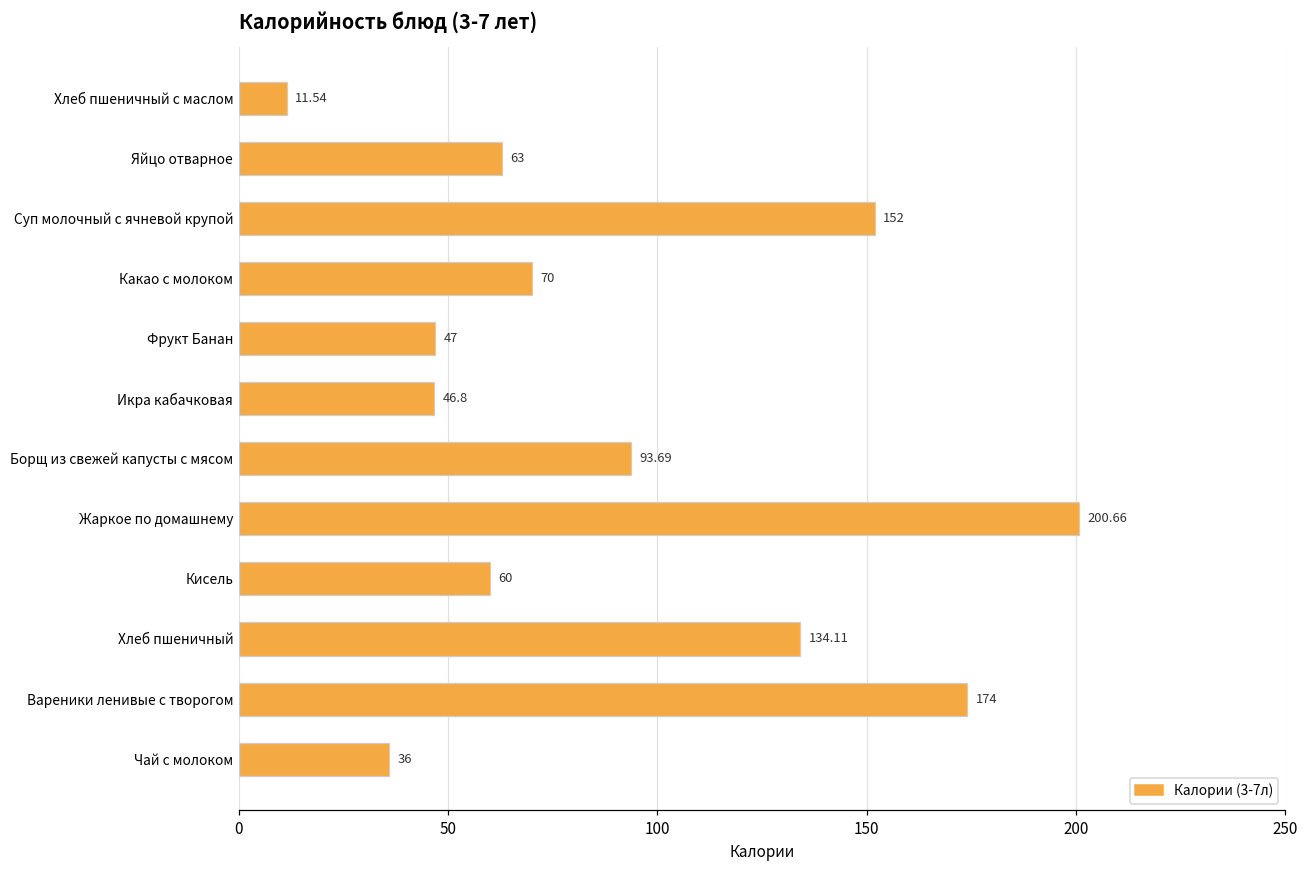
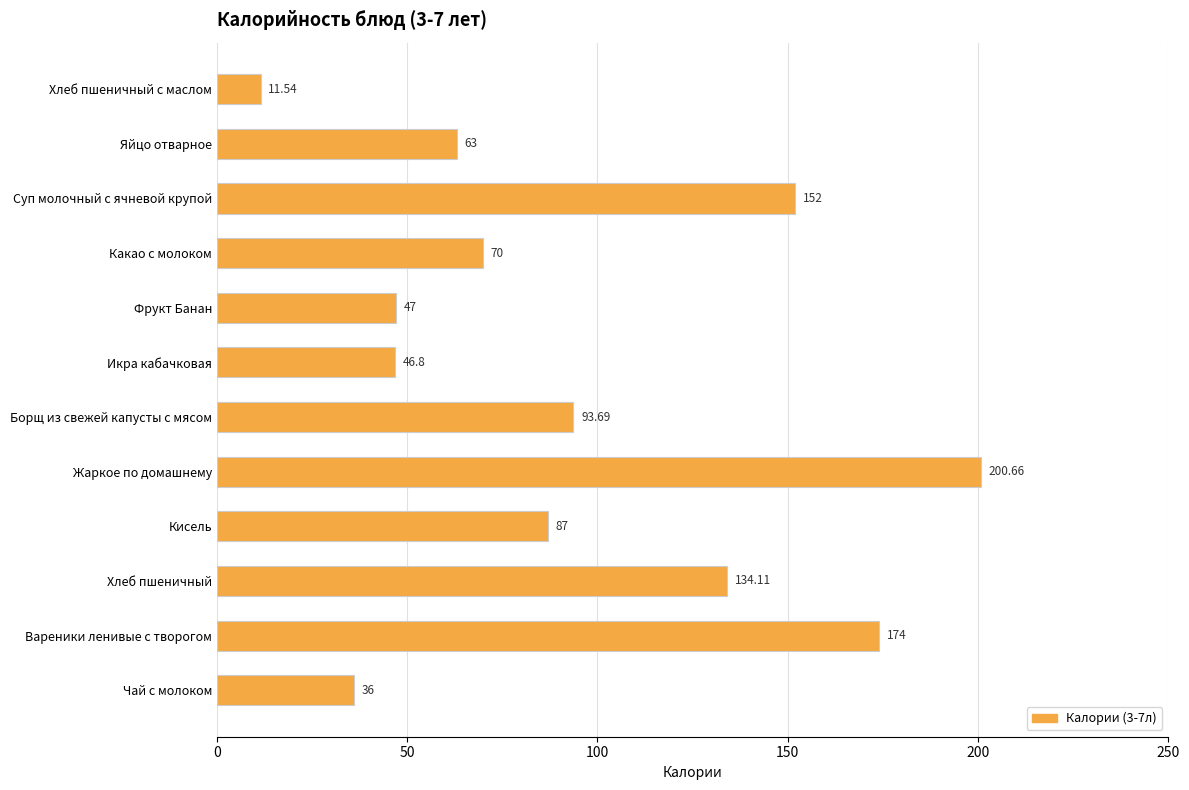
  {
    "Хлеб пшеничный с маслом": 11.54,
    "Яйцо отварное": 63,
    "Суп молочный с ячневой крупой": 152,
    "Какао с молоком": 70,
    "Фрукт Банан": 47,
    "Икра кабачковая": 46.8,
    "Борщ из свежей капусты с мясом": 93.69,
    "Жаркое по домашнему": 200.66,
-   "Кисель": 60,
+   "Кисель": 87,
    "Хлеб пшеничный": 134.11,
    "Вареники ленивые с творогом": 174,
    "Чай с молоком": 36
  }
